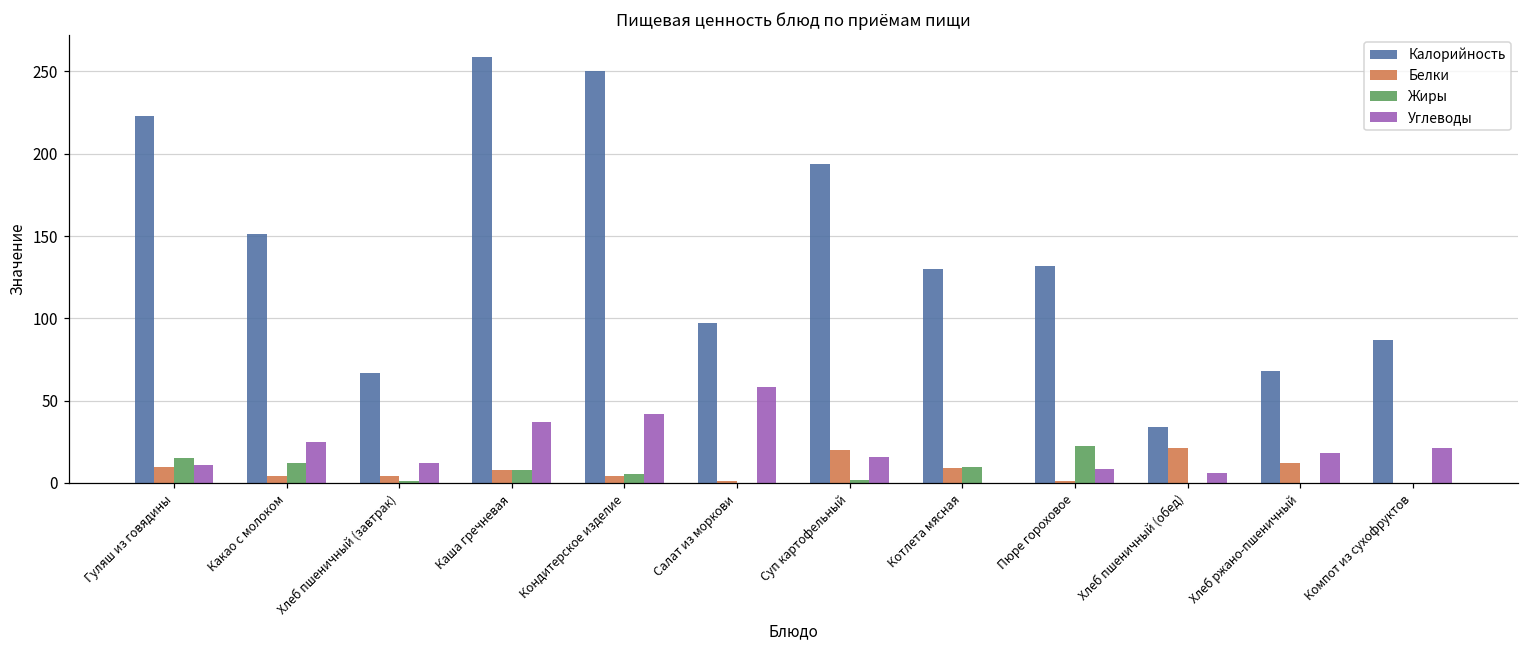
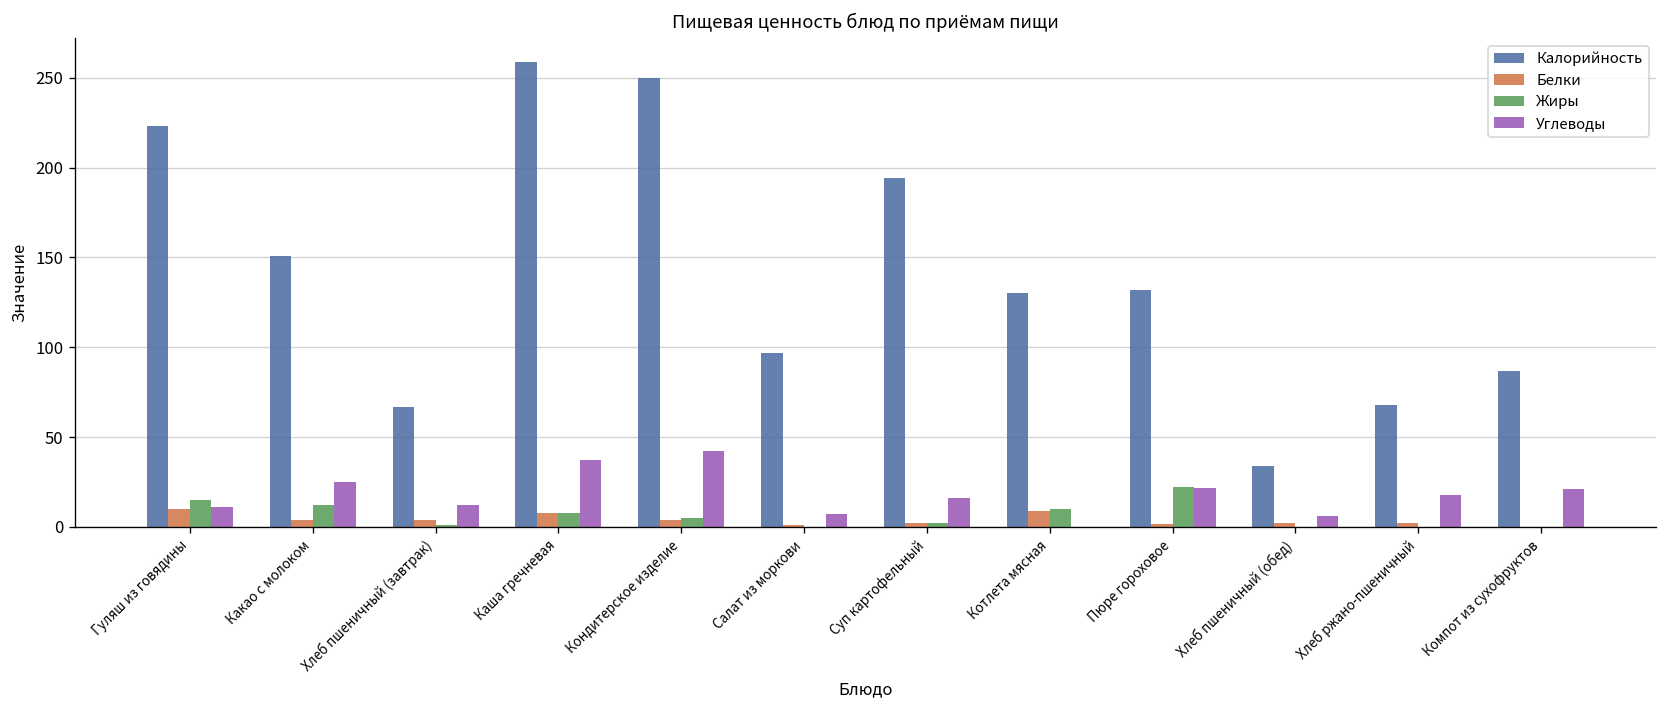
  {
    "Калорийность": {
      "Гуляш из говядины": 223,
      "Какао с молоком": 151,
      "Хлеб пшеничный (завтрак)": 67,
      "Каша гречневая": 259,
      "Кондитерское изделие": 250,
      "Салат из моркови": 97,
      "Суп картофельный": 194,
      "Котлета мясная": 130,
      "Пюре гороховое": 132,
      "Хлеб пшеничный (обед)": 34,
      "Хлеб ржано-пшеничный": 68,
      "Компот из сухофруктов": 87
    },
    "Белки": {
      "Гуляш из говядины": 10,
      "Какао с молоком": 4,
      "Хлеб пшеничный (завтрак)": 4,
      "Каша гречневая": 8,
      "Кондитерское изделие": 4,
-     "Суп картофельный": 20,
+     "Суп картофельный": 2,
      "Котлета мясная": 9,
-     "Хлеб пшеничный (обед)": 21,
-     "Хлеб ржано-пшеничный": 12,
+     "Хлеб пшеничный (обед)": 2,
+     "Хлеб ржано-пшеничный": 2,
      "Компот из сухофруктов": 0
    },
    "Жиры": {
      "Гуляш из говядины": 15,
      "Какао с молоком": 12,
      "Каша гречневая": 8,
      "Кондитерское изделие": 5,
      "Салат из моркови": 0,
      "Суп картофельный": 2,
      "Котлета мясная": 10,
      "Пюре гороховое": 22,
      "Хлеб пшеничный (обед)": 0,
      "Хлеб ржано-пшеничный": 0,
      "Компот из сухофруктов": 0
    },
    "Углеводы": {
      "Гуляш из говядины": 11,
      "Какао с молоком": 25,
      "Хлеб пшеничный (завтрак)": 12,
      "Каша гречневая": 37,
      "Кондитерское изделие": 42,
-     "Салат из моркови": 58,
+     "Салат из моркови": 7,
      "Суп картофельный": 16,
      "Котлета мясная": 0,
-     "Пюре гороховое": 8,
+     "Пюре гороховое": 22,
      "Хлеб пшеничный (обед)": 6,
      "Хлеб ржано-пшеничный": 18,
      "Компот из сухофруктов": 21
    }
  }
